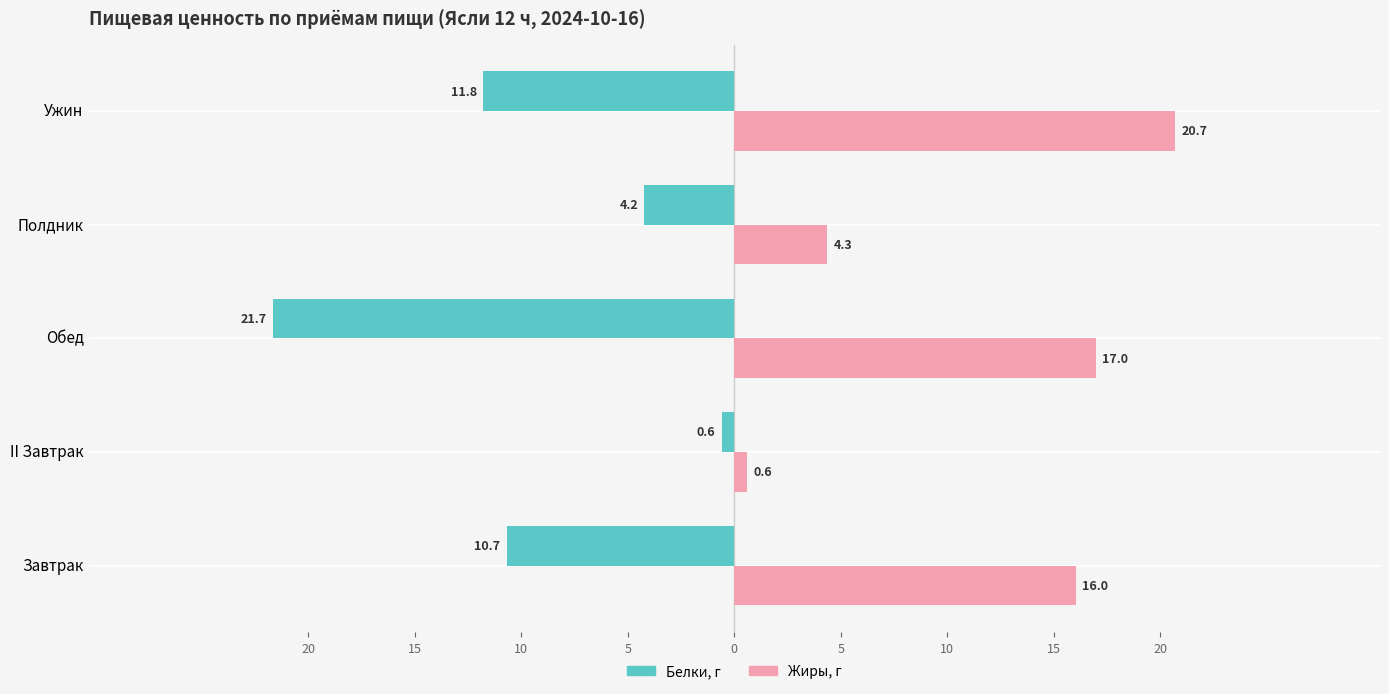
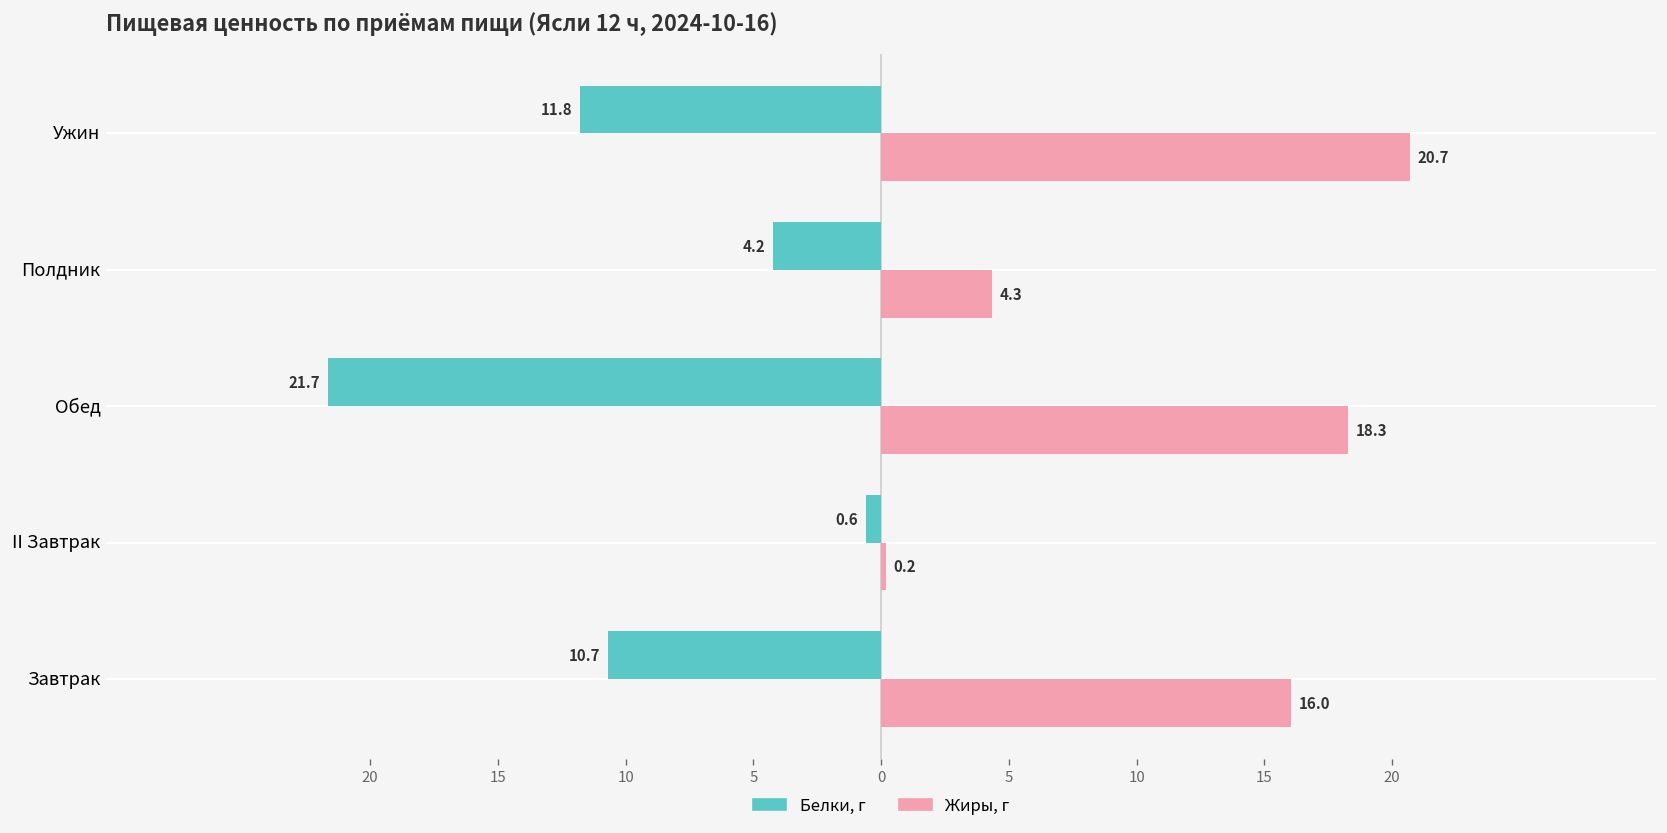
  {
    "Жиры, г": {
      "Ужин": 20.7,
      "Полдник": 4.3,
-     "Обед": 17.0,
-     "II Завтрак": 0.6,
+     "Обед": 18.3,
+     "II Завтрак": 0.2,
      "Завтрак": 16.0
    }
  }
